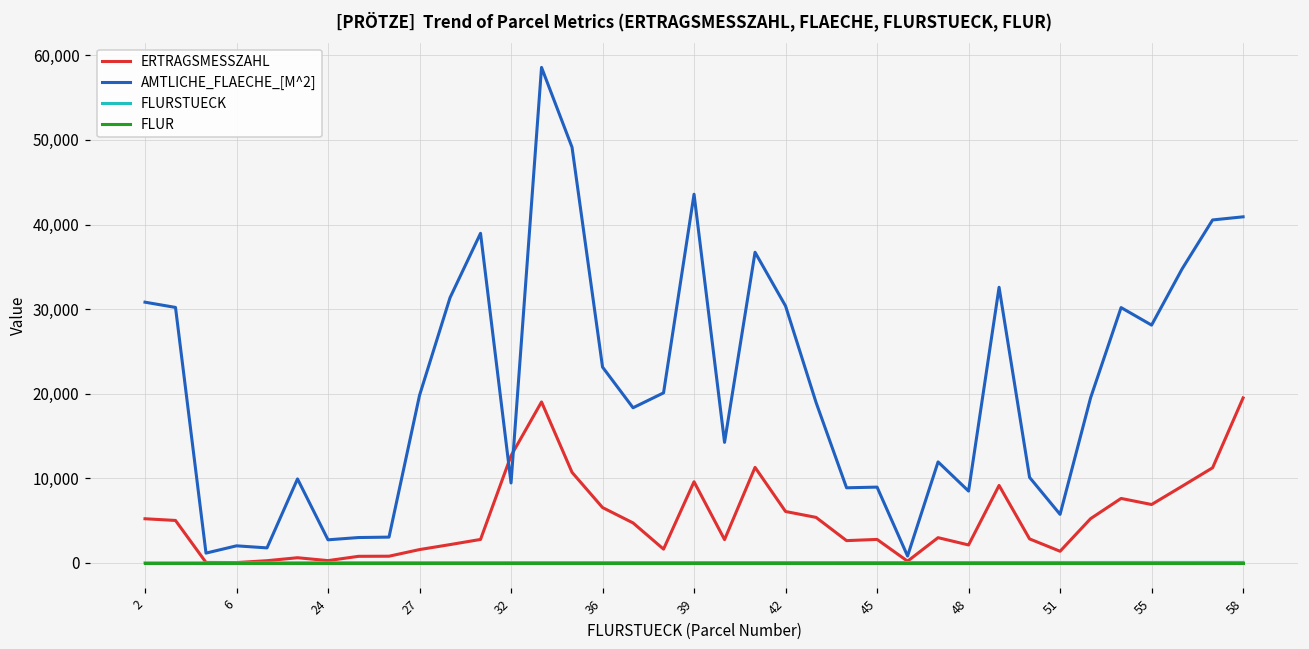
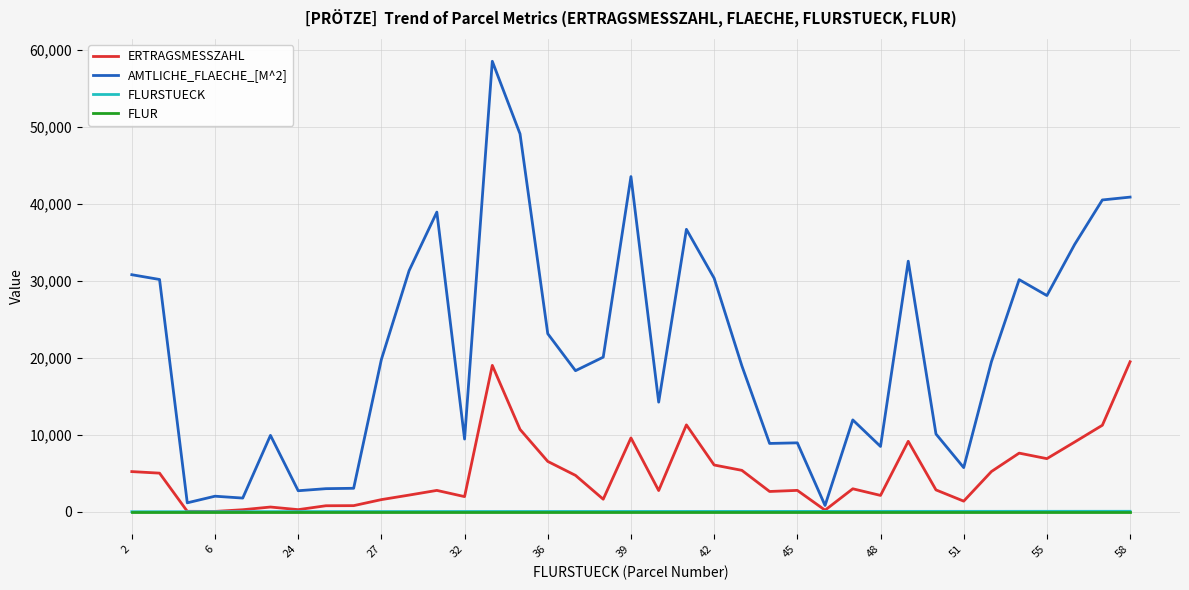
  {
    "ERTRAGSMESSZAHL": {
      "2": "5,000",
      "27": "2,000",
-     "32": "13,000",
+     "32": "2,000",
      "36": "7,000",
      "39": "10,000",
      "42": "6,000",
      "45": "3,000",
      "48": "2,000",
      "51": "1,000",
      "55": "7,000",
      "58": "20,000"
    },
    "AMTLICHE_FLAECHE_[M^2]": {
      "2": "31,000",
      "6": "2,000",
      "24": "3,000",
      "27": "20,000",
      "32": "9,000",
      "36": "23,000",
      "39": "44,000",
      "42": "30,000",
      "45": "9,000",
      "48": "8,000",
      "51": "6,000",
      "55": "28,000",
      "58": "41,000"
    }
  }
